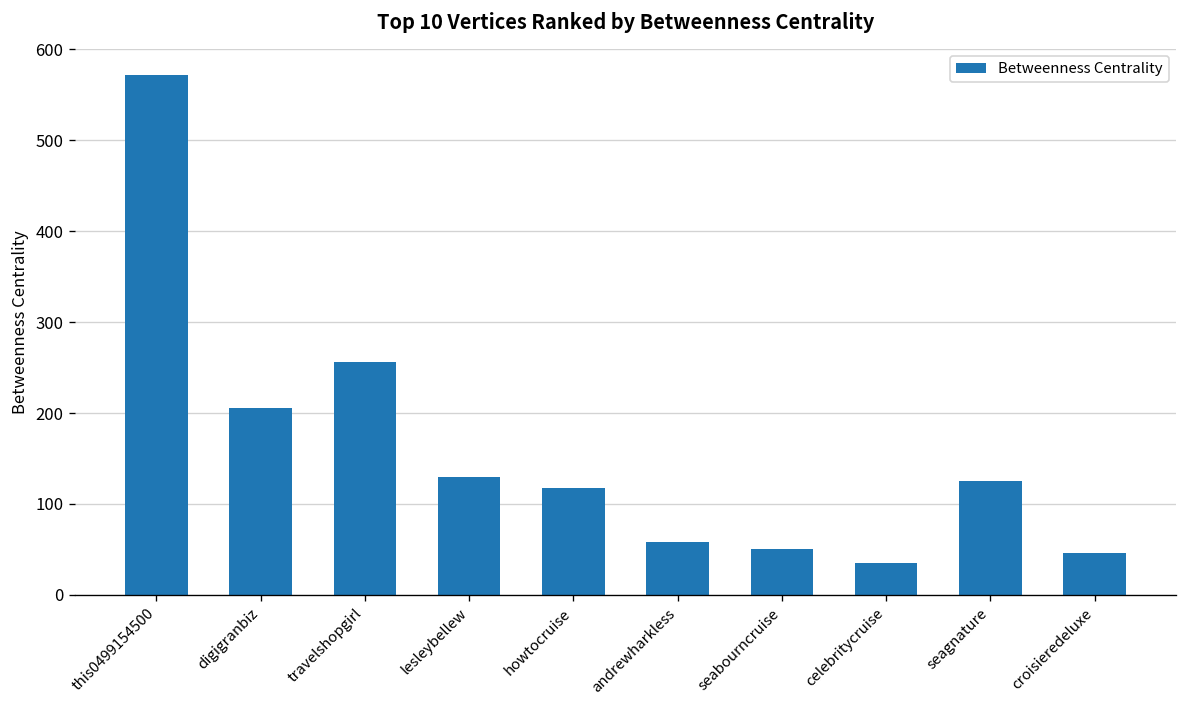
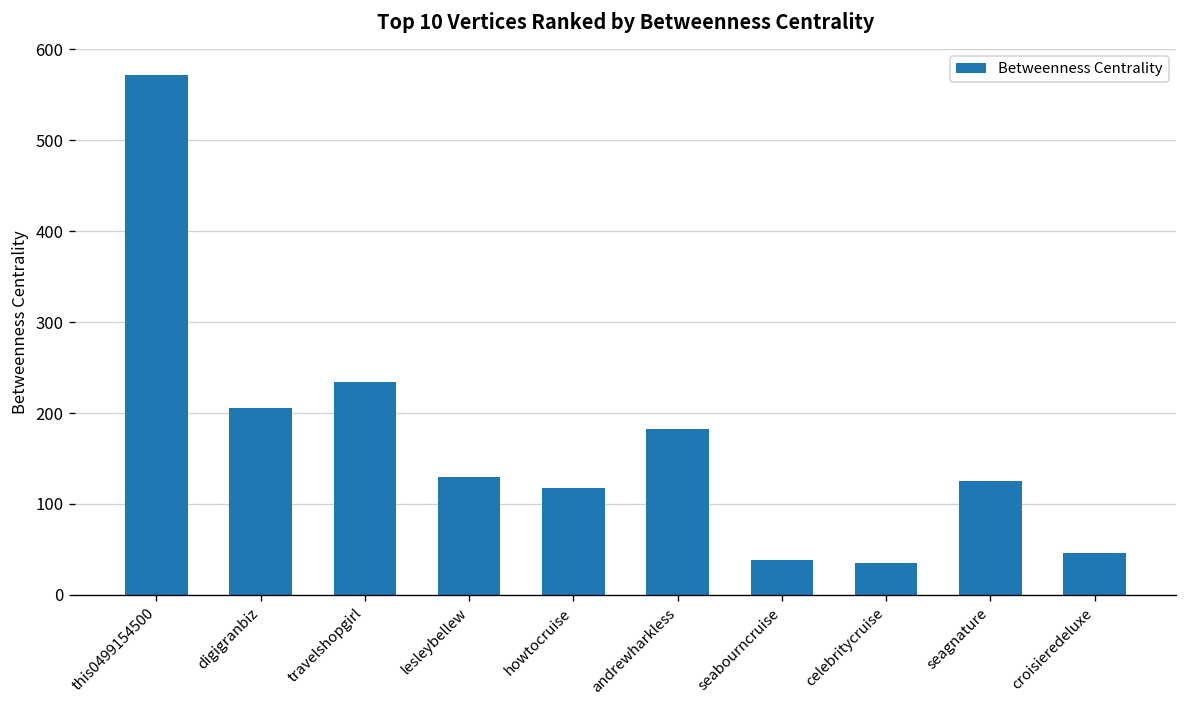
  {
    "this0499154500": 570,
    "digigranbiz": 210,
-   "travelshopgirl": 260,
+   "travelshopgirl": 230,
    "lesleybellew": 130,
    "howtocruise": 120,
-   "andrewharkless": 60,
-   "seabourncruise": 50,
+   "andrewharkless": 180,
+   "seabourncruise": 40,
    "celebritycruise": 40,
    "seagnature": 130,
    "croisieredeluxe": 50
  }
